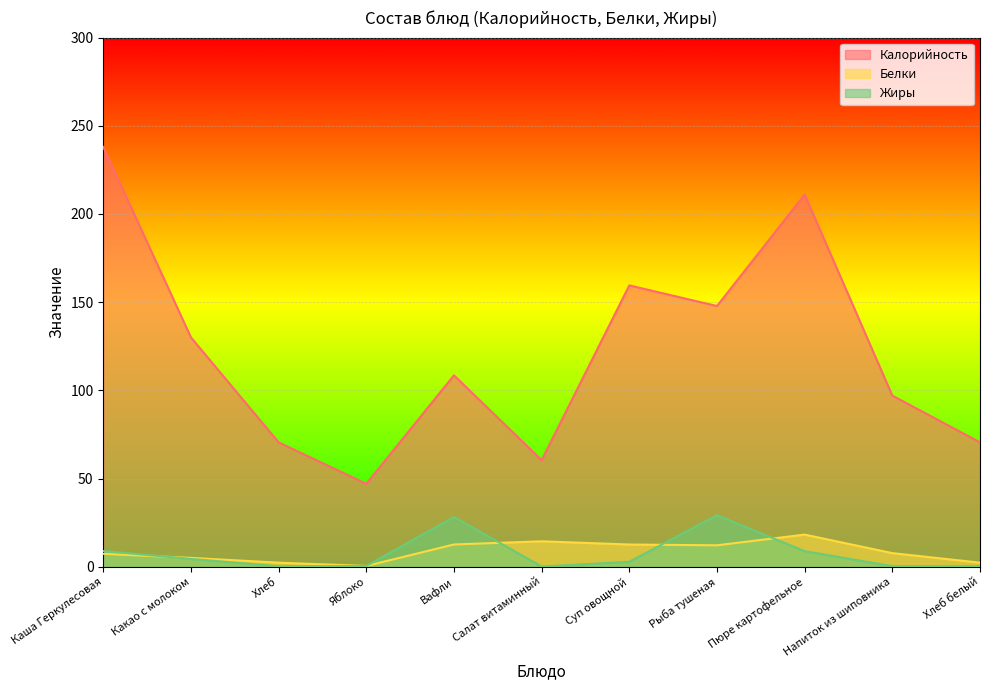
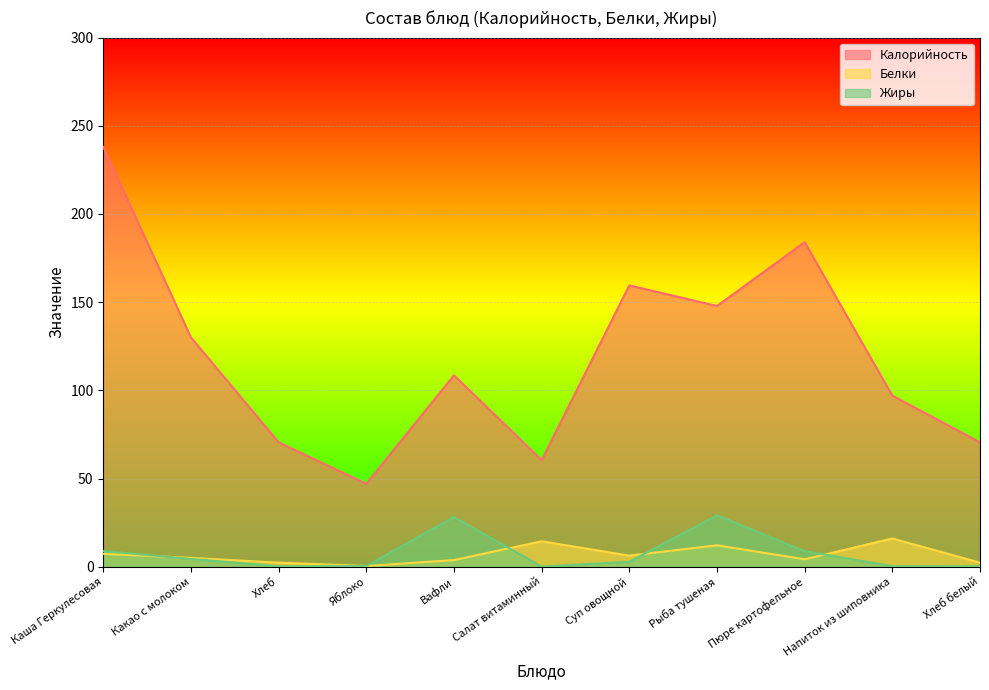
  {
    "Калорийность": {
      "Каша Геркулесовая": 238,
      "Какао с молоком": 130,
      "Хлеб": 71,
      "Яблоко": 47,
      "Вафли": 109,
      "Салат витаминный": 60,
      "Суп овощной": 160,
      "Рыба тушеная": 148,
-     "Пюре картофельное": 211,
+     "Пюре картофельное": 184,
      "Напиток из шиповника": 97,
      "Хлеб белый": 71
    },
    "Белки": {
      "Каша Геркулесовая": 7,
      "Хлеб": 2,
-     "Вафли": 13,
+     "Вафли": 4,
      "Салат витаминный": 14,
-     "Суп овощной": 13,
+     "Суп овощной": 6,
      "Рыба тушеная": 12,
-     "Пюре картофельное": 18,
-     "Напиток из шиповника": 8,
+     "Пюре картофельное": 4,
+     "Напиток из шиповника": 16,
      "Хлеб белый": 2
    },
    "Жиры": {
      "Каша Геркулесовая": 9,
      "Хлеб": 0,
      "Вафли": 28,
      "Салат витаминный": 0,
      "Суп овощной": 3,
      "Рыба тушеная": 29,
      "Пюре картофельное": 9,
      "Напиток из шиповника": 0,
      "Хлеб белый": 0
    }
  }
